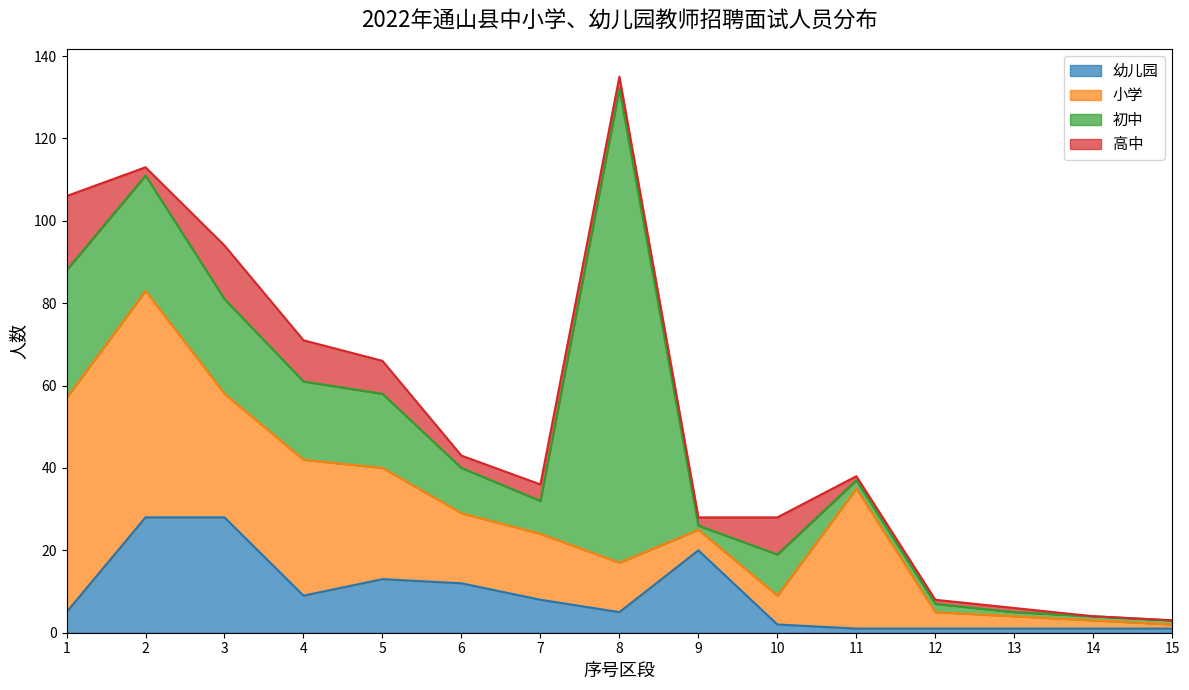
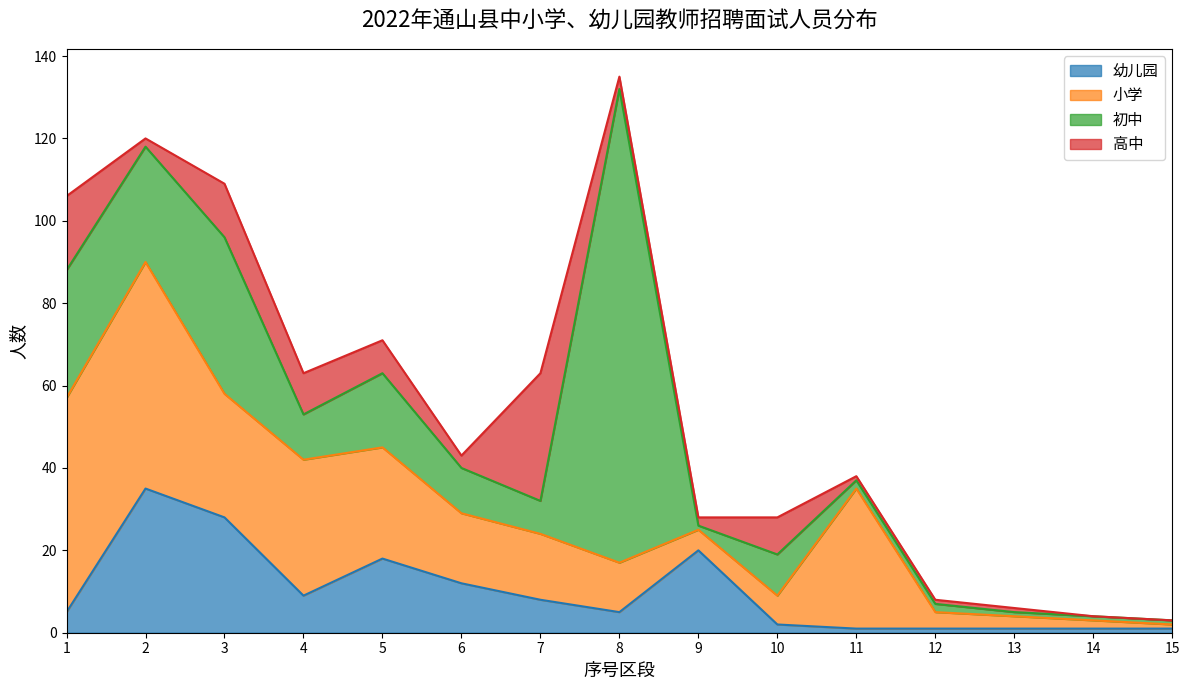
  {
    "幼儿园": {
      "1": 5,
-     "2": 28,
+     "2": 35,
      "3": 28,
      "4": 9,
-     "5": 13,
+     "5": 18,
      "6": 12,
      "7": 8,
      "8": 5,
      "9": 20,
      "10": 2,
      "11": 1,
      "12": 1,
      "13": 1,
      "14": 1,
      "15": 1
    },
    "小学": {
      "1": 52,
      "2": 55,
      "3": 30,
      "4": 33,
      "5": 27,
      "6": 17,
      "7": 16,
      "8": 12,
      "9": 5,
      "10": 7,
      "11": 34,
      "12": 4,
      "13": 3,
      "14": 2,
      "15": 1
    },
    "初中": {
      "1": 31,
      "2": 28,
-     "3": 23,
-     "4": 19,
+     "3": 38,
+     "4": 11,
      "5": 18,
      "6": 11,
      "7": 8,
      "8": 115,
      "9": 1,
      "10": 10,
      "11": 2,
      "12": 2,
      "13": 1
    },
    "高中": {
      "1": 18,
      "2": 2,
      "3": 13,
      "4": 10,
      "5": 8,
      "6": 3,
-     "7": 4,
+     "7": 31,
      "8": 3,
      "9": 2,
      "10": 9,
      "11": 1,
      "12": 1,
      "13": 1
    }
  }
